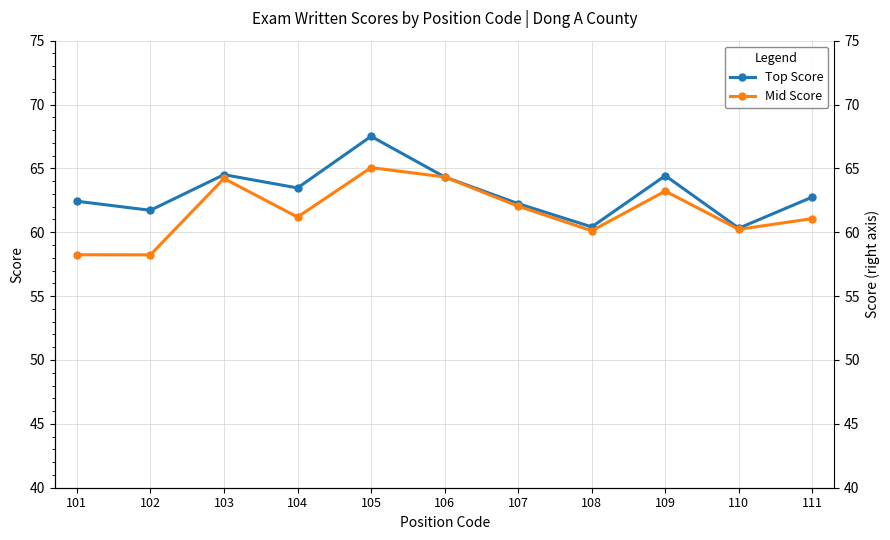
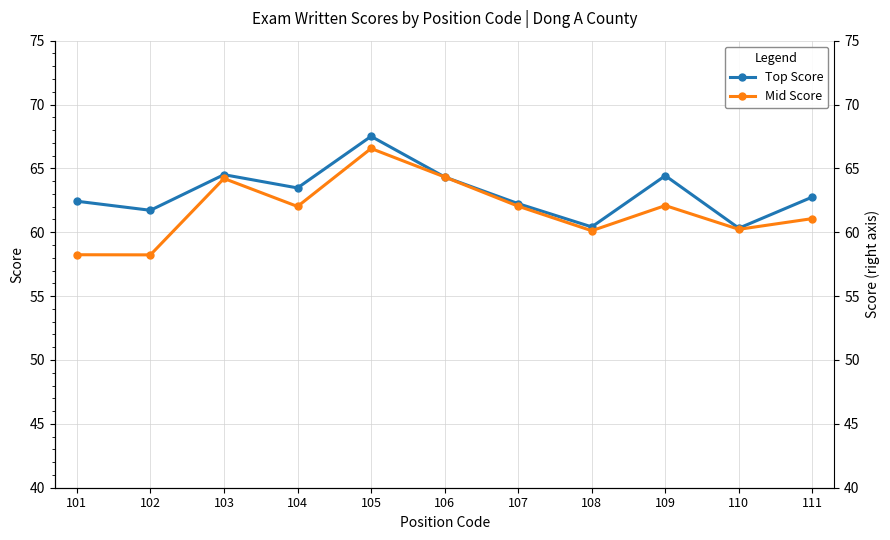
  {
    "Top Score": {
      "101": 62.4,
      "102": 61.7,
      "103": 64.5,
      "104": 63.5,
      "105": 67.5,
      "108": 60.4,
      "109": 64.4,
      "111": 62.8
    },
    "Mid Score": {
      "101": 58.2,
      "102": 58.2,
      "103": 64.2,
-     "104": 61.2,
-     "105": 65.1,
+     "104": 62.0,
+     "105": 66.6,
      "108": 60.1,
-     "109": 63.2,
+     "109": 62.1,
      "111": 61.1
    }
  }
